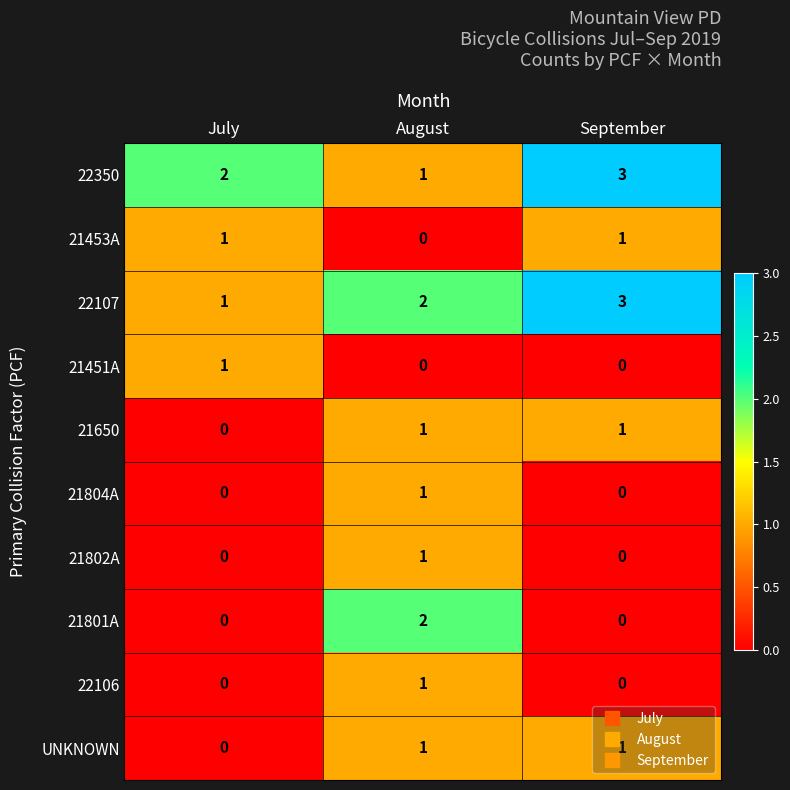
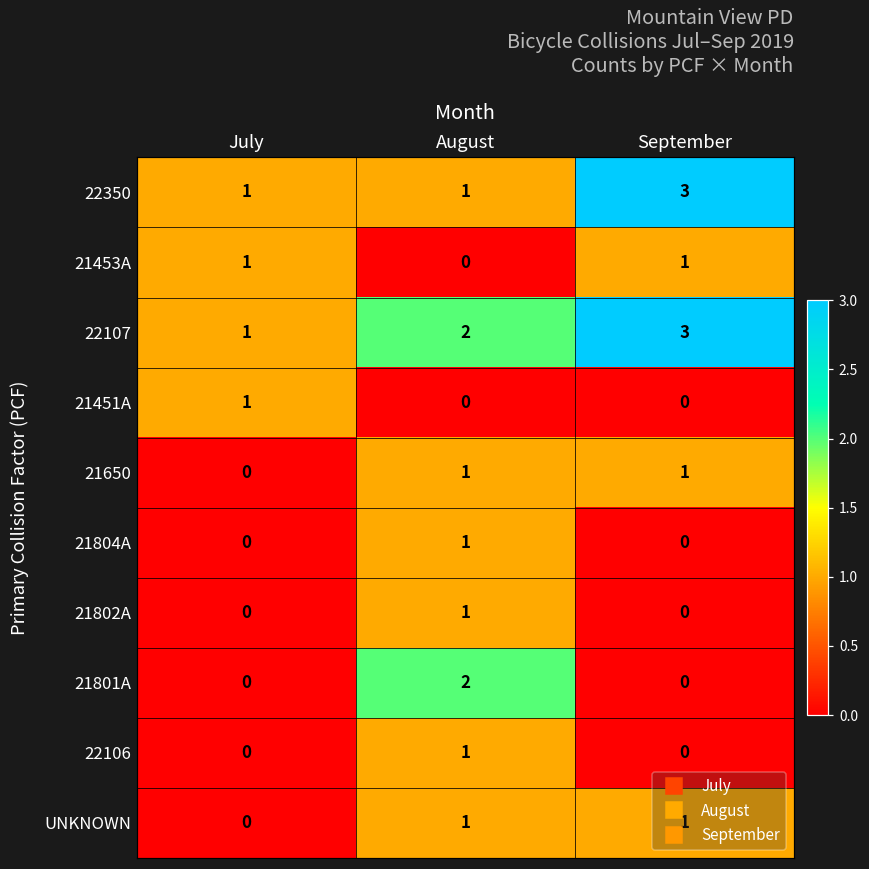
  {
    "22350": {
-     "July": 2,
+     "July": 1,
      "August": 1,
      "September": 3
    },
    "21453A": {
      "July": 1,
      "August": 0,
      "September": 1
    },
    "22107": {
      "July": 1,
      "August": 2,
      "September": 3
    },
    "21451A": {
      "July": 1,
      "August": 0,
      "September": 0
    },
    "21650": {
      "July": 0,
      "August": 1,
      "September": 1
    },
    "21804A": {
      "July": 0,
      "August": 1,
      "September": 0
    },
    "21802A": {
      "July": 0,
      "August": 1,
      "September": 0
    },
    "21801A": {
      "July": 0,
      "August": 2,
      "September": 0
    },
    "22106": {
      "July": 0,
      "August": 1,
      "September": 0
    },
    "UNKNOWN": {
      "July": 0,
      "August": 1
    }
  }
